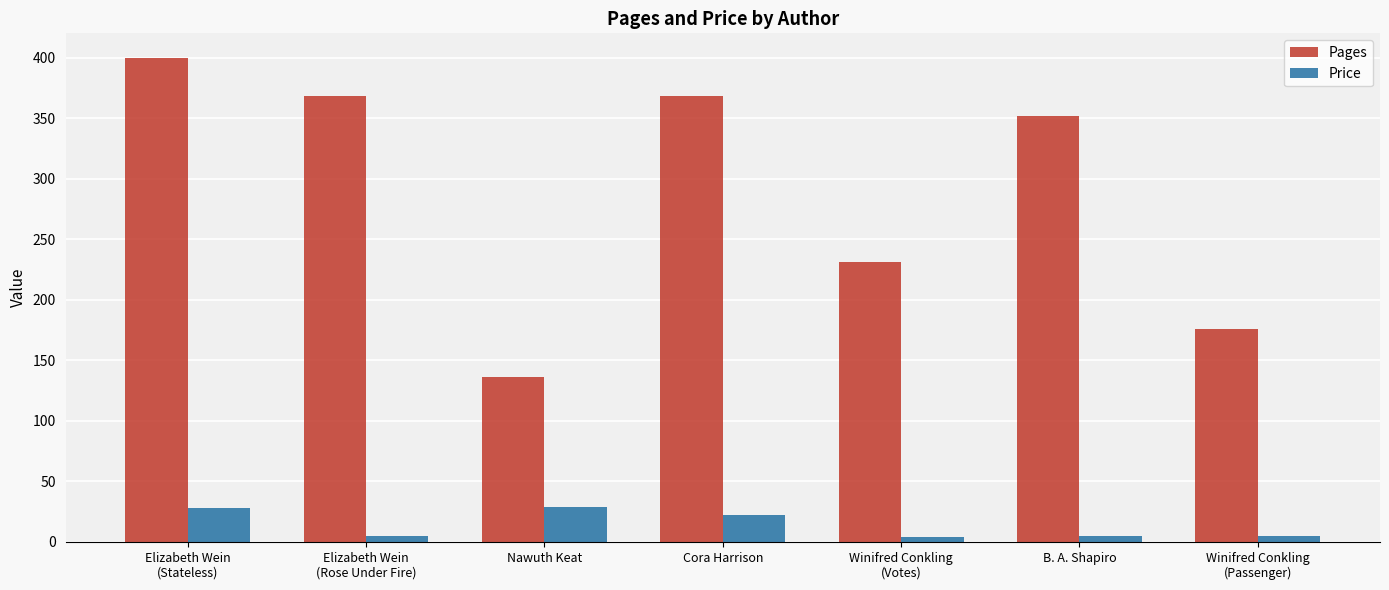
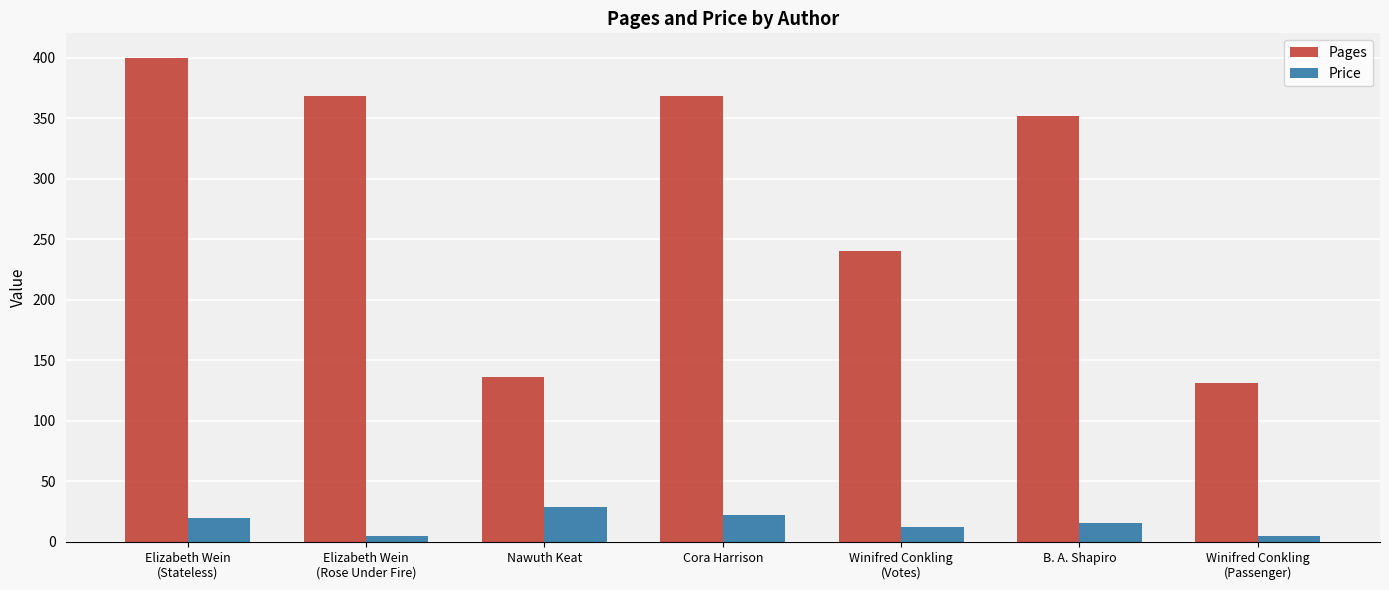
  {
    "Pages": {
      "Elizabeth Wein (Stateless)": 400,
      "Elizabeth Wein (Rose Under Fire)": 368,
      "Nawuth Keat": 136,
      "Cora Harrison": 368,
-     "Winifred Conkling (Votes)": 231,
+     "Winifred Conkling (Votes)": 240,
      "B. A. Shapiro": 352,
-     "Winifred Conkling (Passenger)": 176
+     "Winifred Conkling (Passenger)": 131
    },
    "Price": {
-     "Elizabeth Wein (Stateless)": 28,
+     "Elizabeth Wein (Stateless)": 20,
      "Elizabeth Wein (Rose Under Fire)": 5,
      "Nawuth Keat": 29,
      "Cora Harrison": 22,
-     "Winifred Conkling (Votes)": 4,
-     "B. A. Shapiro": 5,
+     "Winifred Conkling (Votes)": 13,
+     "B. A. Shapiro": 16,
      "Winifred Conkling (Passenger)": 5
    }
  }
